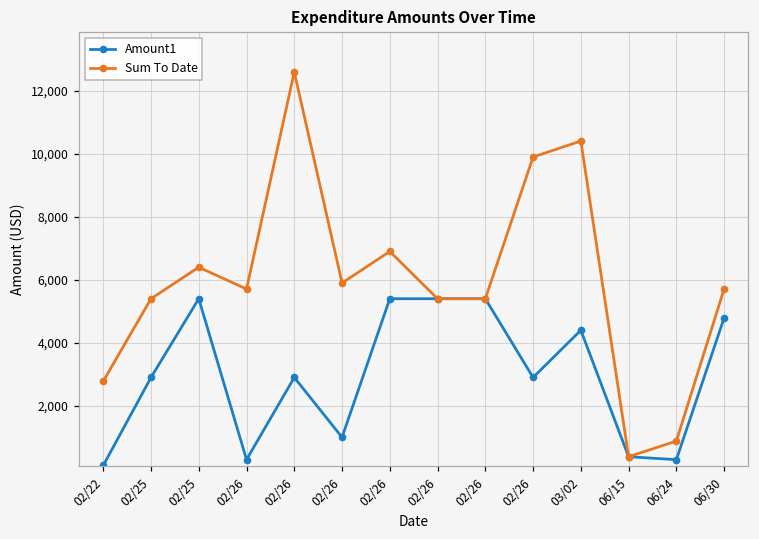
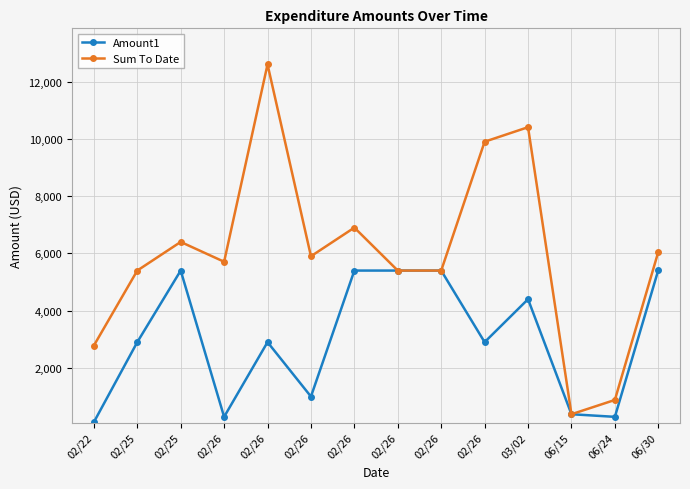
  {
    "Amount1": {
      "02/22": "100",
      "03/02": "4,400",
      "06/24": "300",
-     "06/30": "4,800"
+     "06/30": "5,400"
    },
    "Sum To Date": {
      "02/22": "2,800",
      "03/02": "10,400",
      "06/24": "900",
-     "06/30": "5,700"
+     "06/30": "6,100"
    }
  }
